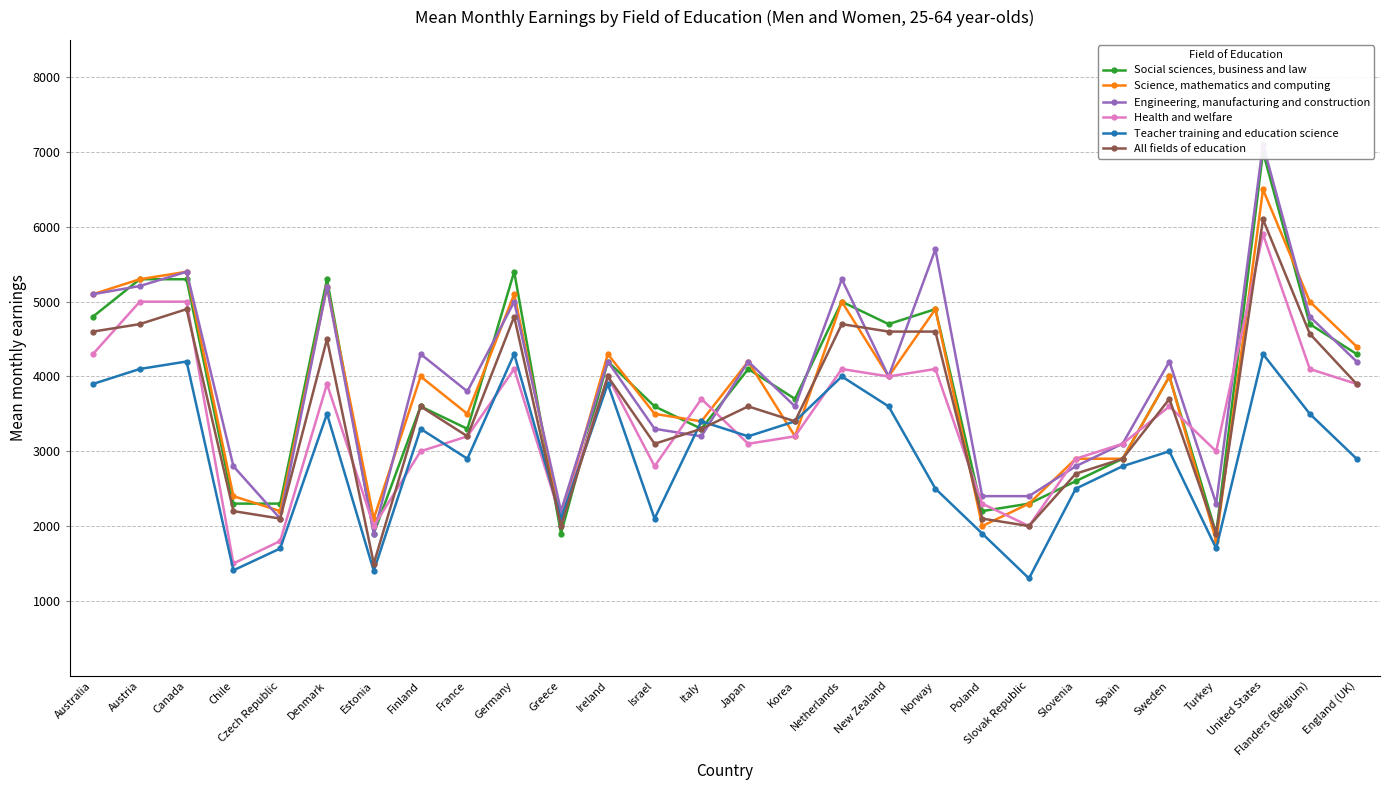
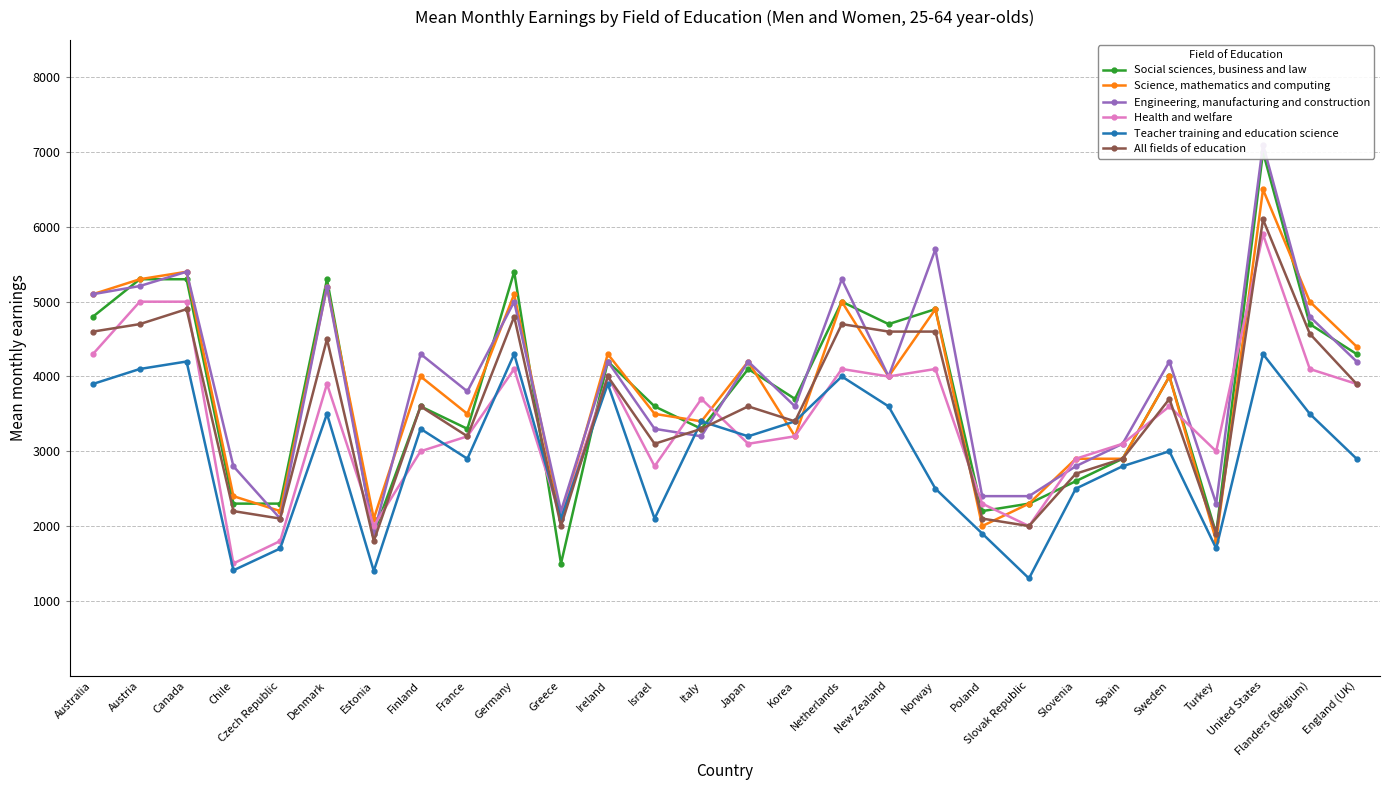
  {
    "Social sciences, business and law": {
      "Australia": 4800,
      "Canada": 5300,
      "Chile": 2300,
      "Czech Republic": 2300,
      "Denmark": 5300,
      "France": 3300,
      "Germany": 5400,
-     "Greece": 1900,
+     "Greece": 1500,
      "Israel": 3600,
      "Japan": 4100,
      "Korea": 3700,
      "New Zealand": 4700,
      "Poland": 2200,
      "Slovenia": 2600,
      "Flanders (Belgium)": 4700,
      "England (UK)": 4300
    },
    "Science, mathematics and computing": {
      "Chile": 2400,
      "Czech Republic": 2200,
      "Estonia": 2100,
      "Finland": 4000,
      "France": 3500,
      "Germany": 5100,
      "Ireland": 4300,
      "Israel": 3500,
      "Poland": 2000,
      "Turkey": 1800,
      "United States": 6500,
      "Flanders (Belgium)": 5000,
      "England (UK)": 4400
    },
    "Engineering, manufacturing and construction": {
      "Austria": 5200,
      "Chile": 2800,
      "Finland": 4300,
      "France": 3800,
      "Germany": 5000,
      "Greece": 2200,
      "Israel": 3300,
      "Italy": 3200,
      "Korea": 3600,
      "Netherlands": 5300,
      "Norway": 5700,
      "Poland": 2400,
      "Slovak Republic": 2400,
      "Slovenia": 2800,
      "Sweden": 4200,
      "Turkey": 2300,
      "Flanders (Belgium)": 4800,
      "England (UK)": 4200
    },
    "Health and welfare": {
      "Australia": 4300,
      "Austria": 5000,
      "Canada": 5000,
      "Chile": 1500,
      "Czech Republic": 1800,
      "Denmark": 3900,
      "Estonia": 2000,
      "Finland": 3000,
      "Germany": 4100,
      "Israel": 2800,
      "Italy": 3700,
      "Japan": 3100,
      "Netherlands": 4100,
      "Norway": 4100,
      "Poland": 2300,
      "Sweden": 3600,
      "Turkey": 3000,
      "United States": 5900,
      "Flanders (Belgium)": 4100
    },
    "Teacher training and education science": {
      "Australia": 3900,
      "Austria": 4100,
      "Canada": 4200,
      "Chile": 1400,
      "Czech Republic": 1700,
      "Denmark": 3500,
      "Estonia": 1400,
      "Finland": 3300,
      "France": 2900,
      "Germany": 4300,
      "Ireland": 3900,
      "Israel": 2100,
      "Japan": 3200,
      "Netherlands": 4000,
      "New Zealand": 3600,
      "Norway": 2500,
      "Poland": 1900,
      "Slovak Republic": 1300,
      "Slovenia": 2500,
      "Spain": 2800,
      "Sweden": 3000,
      "Turkey": 1700,
      "United States": 4300,
      "Flanders (Belgium)": 3500,
      "England (UK)": 2900
    },
    "All fields of education": {
      "Australia": 4600,
      "Austria": 4700,
      "Canada": 4900,
      "Chile": 2200,
      "Denmark": 4500,
-     "Estonia": 1500,
+     "Estonia": 1800,
      "Germany": 4800,
      "Greece": 2000,
      "Israel": 3100,
      "Japan": 3600,
      "Netherlands": 4700,
      "New Zealand": 4600,
      "Norway": 4600,
      "Poland": 2100,
      "Slovenia": 2700,
      "Sweden": 3700,
      "United States": 6100,
      "Flanders (Belgium)": 4600
    }
  }
